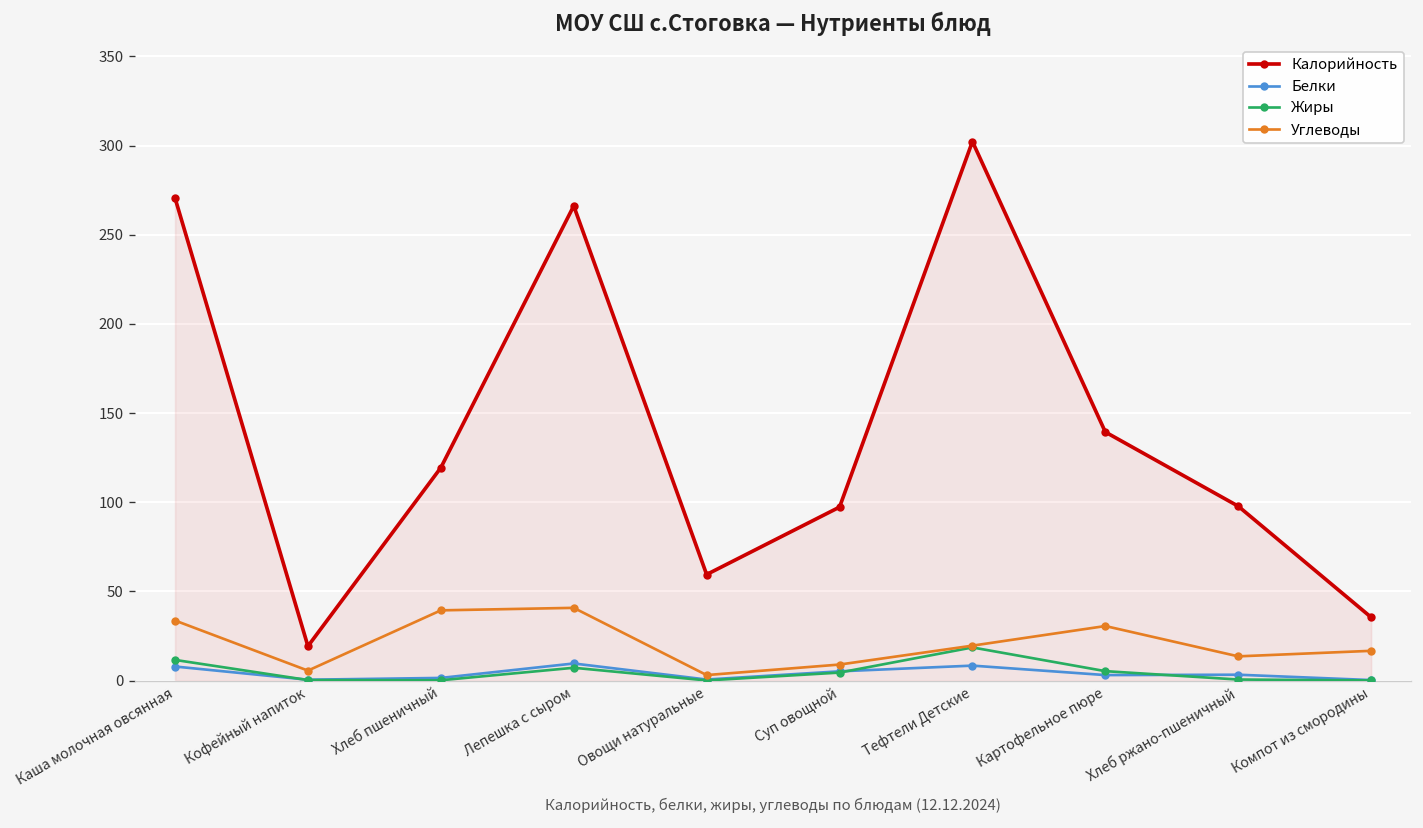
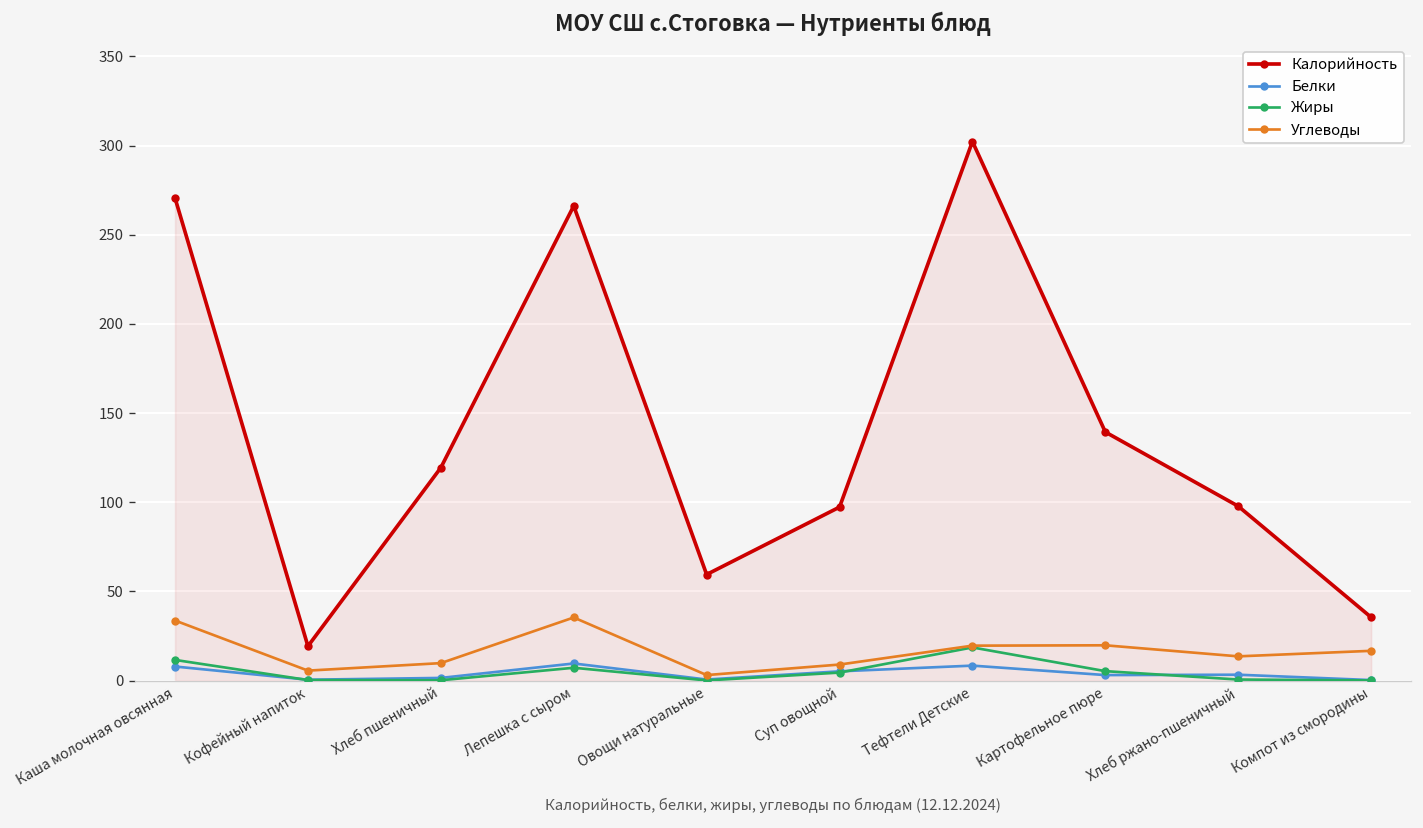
  {
    "Калорийность": {
      "Каша молочная овсянная": 271,
      "Кофейный напиток": 19,
      "Хлеб пшеничный": 119,
      "Лепешка с сыром": 266,
      "Овощи натуральные": 60,
      "Суп овощной": 97,
      "Тефтели Детские": 302,
      "Картофельное пюре": 139,
      "Хлеб ржано-пшеничный": 98,
      "Компот из смородины": 36
    },
    "Белки": {
      "Каша молочная овсянная": 8,
      "Лепешка с сыром": 10,
      "Тефтели Детские": 8,
      "Картофельное пюре": 3,
      "Хлеб ржано-пшеничный": 3
    },
    "Жиры": {
      "Каша молочная овсянная": 12,
      "Лепешка с сыром": 7,
      "Картофельное пюре": 5,
      "Хлеб ржано-пшеничный": 1
    },
    "Углеводы": {
      "Каша молочная овсянная": 34,
      "Кофейный напиток": 6,
-     "Хлеб пшеничный": 39,
-     "Лепешка с сыром": 41,
+     "Хлеб пшеничный": 10,
+     "Лепешка с сыром": 35,
      "Овощи натуральные": 3,
      "Суп овощной": 9,
-     "Картофельное пюре": 31,
+     "Картофельное пюре": 20,
      "Хлеб ржано-пшеничный": 14,
      "Компот из смородины": 17
    }
  }
